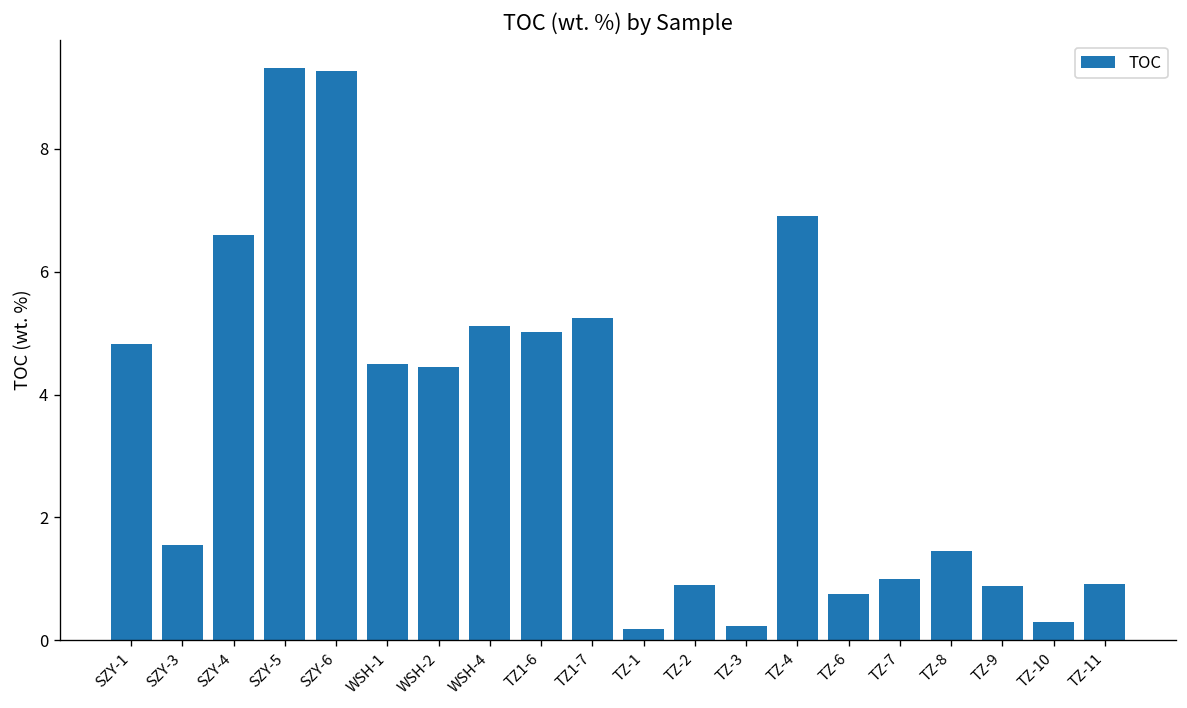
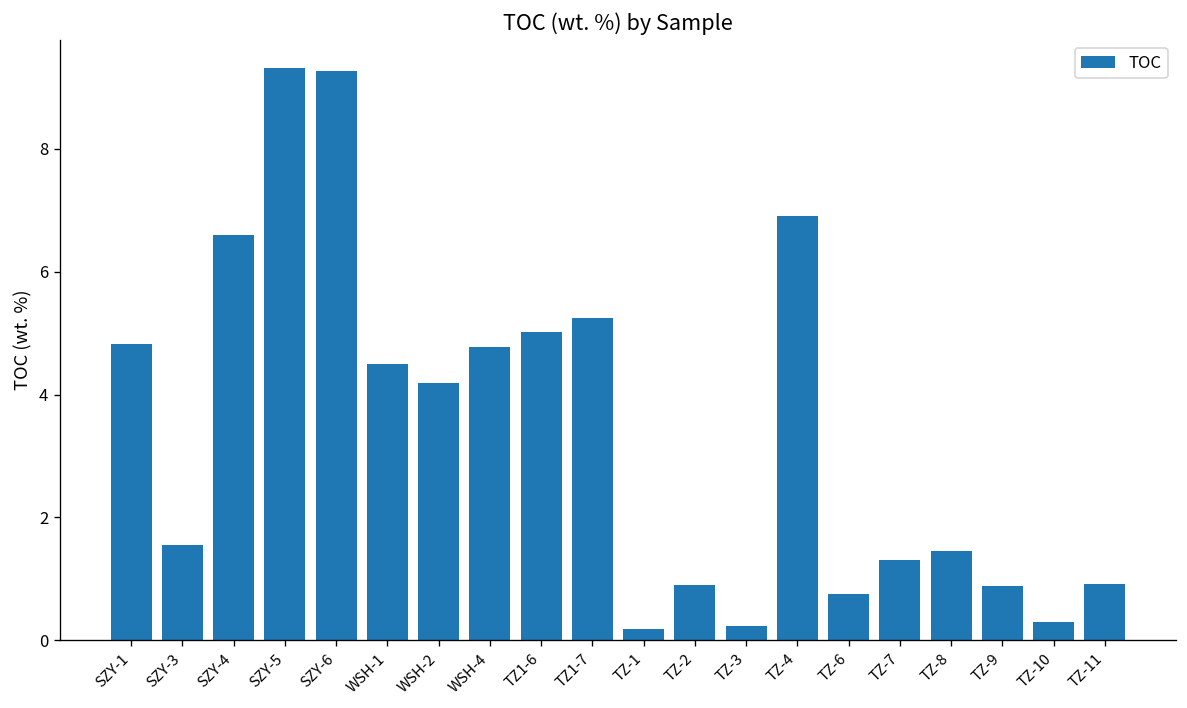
  {
    "SZY-1": 4.8,
    "SZY-3": 1.6,
    "SZY-4": 6.6,
    "SZY-5": 9.3,
    "SZY-6": 9.3,
    "WSH-1": 4.5,
-   "WSH-2": 4.4,
-   "WSH-4": 5.1,
+   "WSH-2": 4.2,
+   "WSH-4": 4.8,
    "TZ1-6": 5.0,
    "TZ1-7": 5.2,
    "TZ-1": 0.2,
    "TZ-2": 0.9,
    "TZ-3": 0.2,
    "TZ-4": 6.9,
    "TZ-6": 0.7,
-   "TZ-7": 1.0,
+   "TZ-7": 1.3,
    "TZ-8": 1.5,
    "TZ-9": 0.9,
    "TZ-10": 0.3,
    "TZ-11": 0.9
  }
